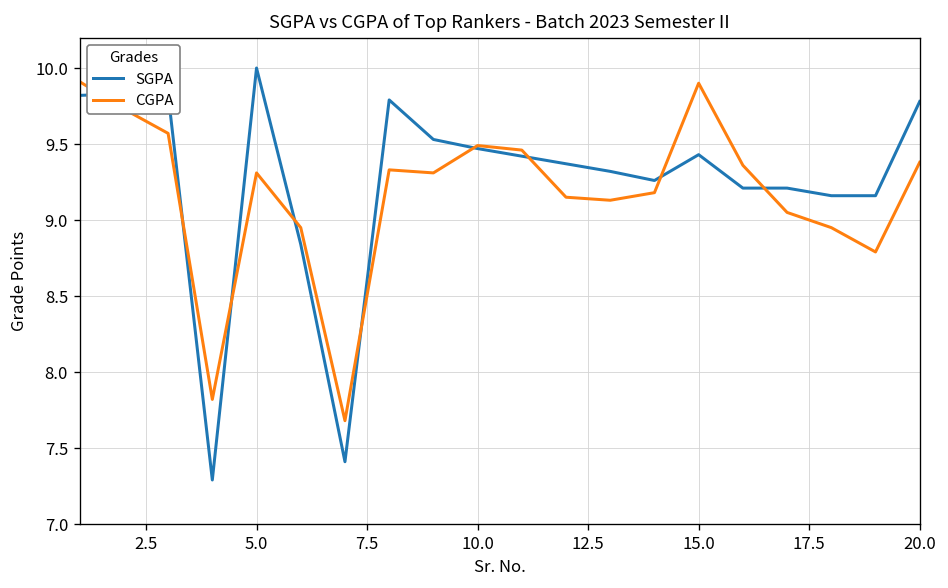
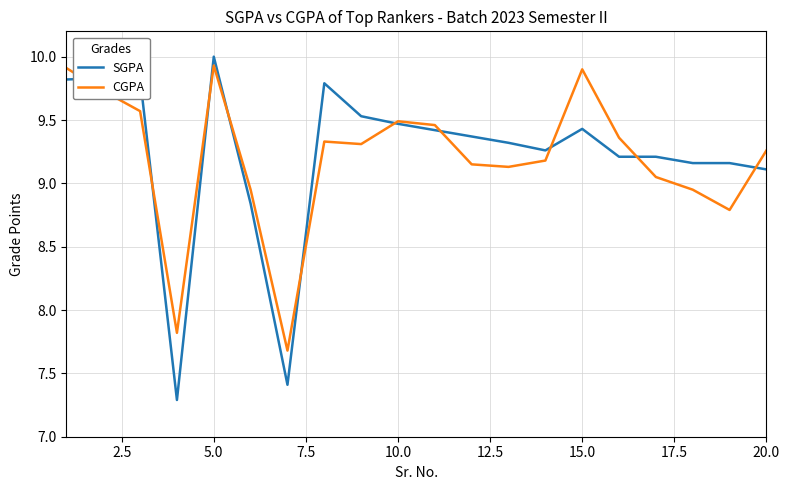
  {
    "SGPA": {
      "5.0": 10.00,
      "15.0": 9.43,
-     "20.0": 9.78
+     "20.0": 9.11
    },
    "CGPA": {
-     "5.0": 9.31,
+     "5.0": 9.93,
      "15.0": 9.90,
-     "20.0": 9.38
+     "20.0": 9.26
    }
  }
